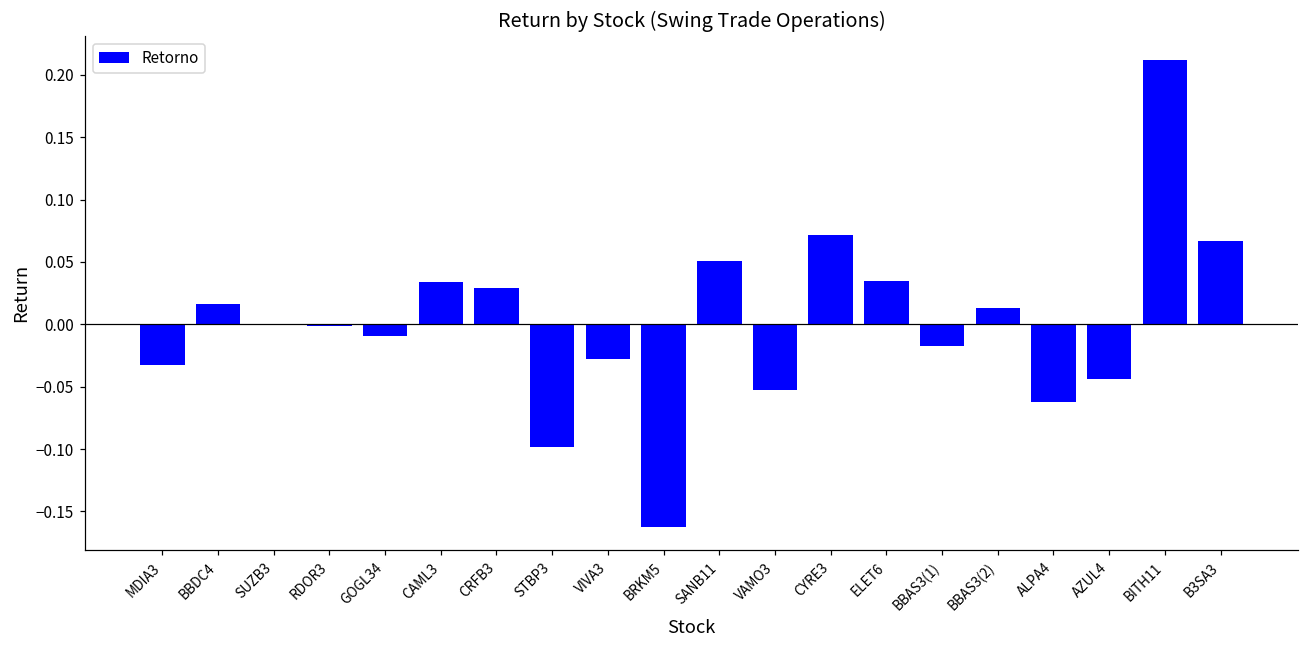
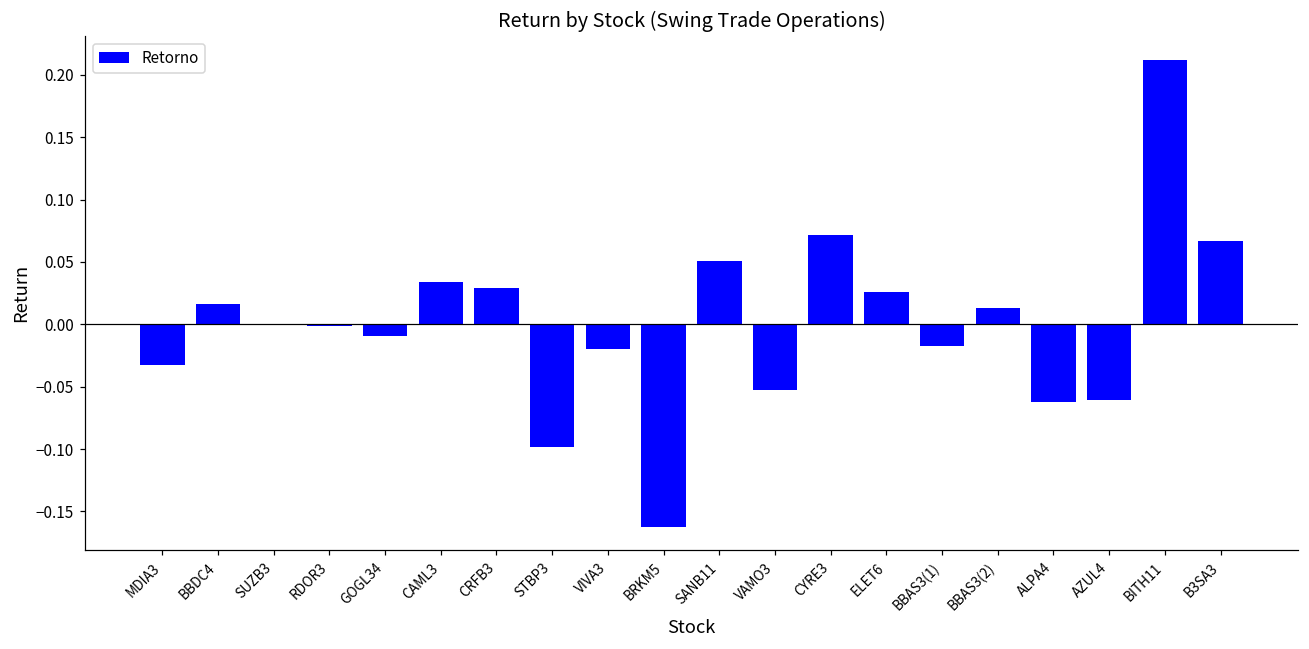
  {
    "MDIA3": -0.032,
    "BBDC4": 0.016,
    "SUZB3": 0.000,
    "GOGL34": -0.009,
    "CAML3": 0.034,
    "CRFB3": 0.029,
    "STBP3": -0.099,
-   "VIVA3": -0.028,
+   "VIVA3": -0.020,
    "BRKM5": -0.163,
    "SANB11": 0.051,
    "VAMO3": -0.053,
    "CYRE3": 0.071,
-   "ELET6": 0.035,
+   "ELET6": 0.026,
    "BBAS3(1)": -0.017,
    "BBAS3(2)": 0.013,
    "ALPA4": -0.063,
-   "AZUL4": -0.044,
+   "AZUL4": -0.061,
    "BITH11": 0.212,
    "B3SA3": 0.067
  }
